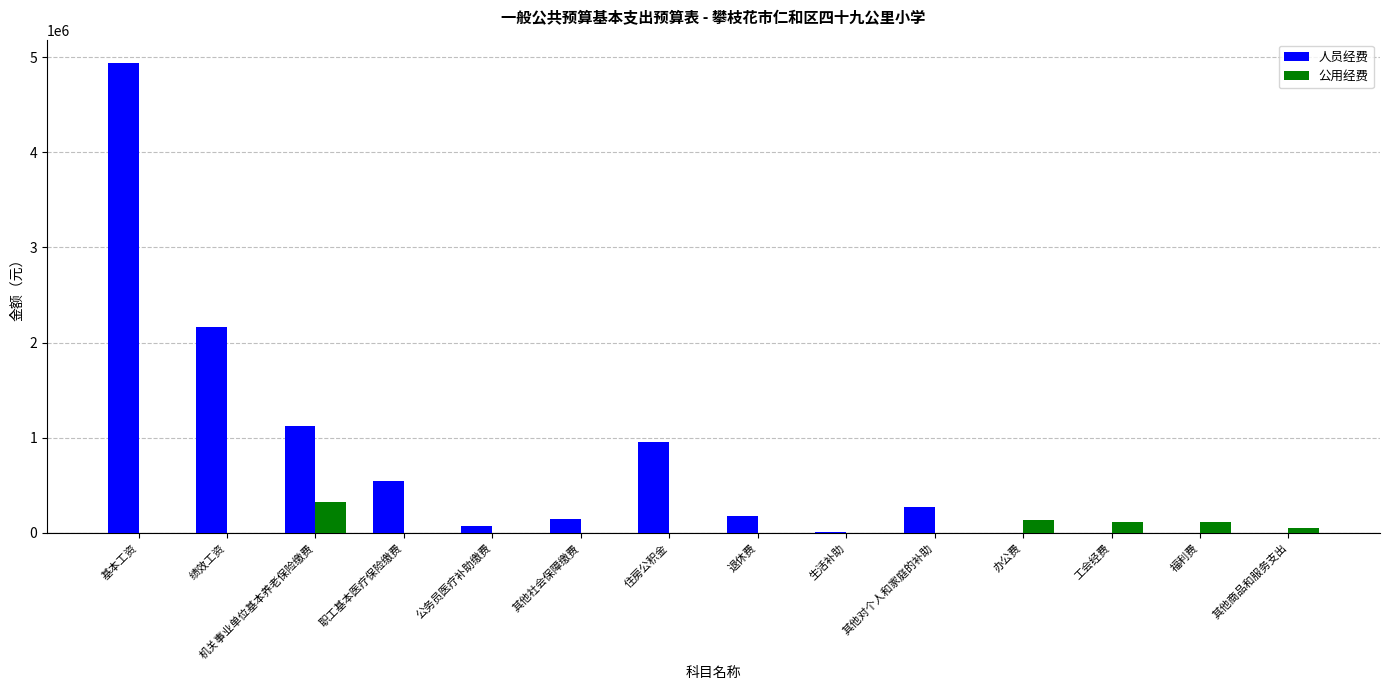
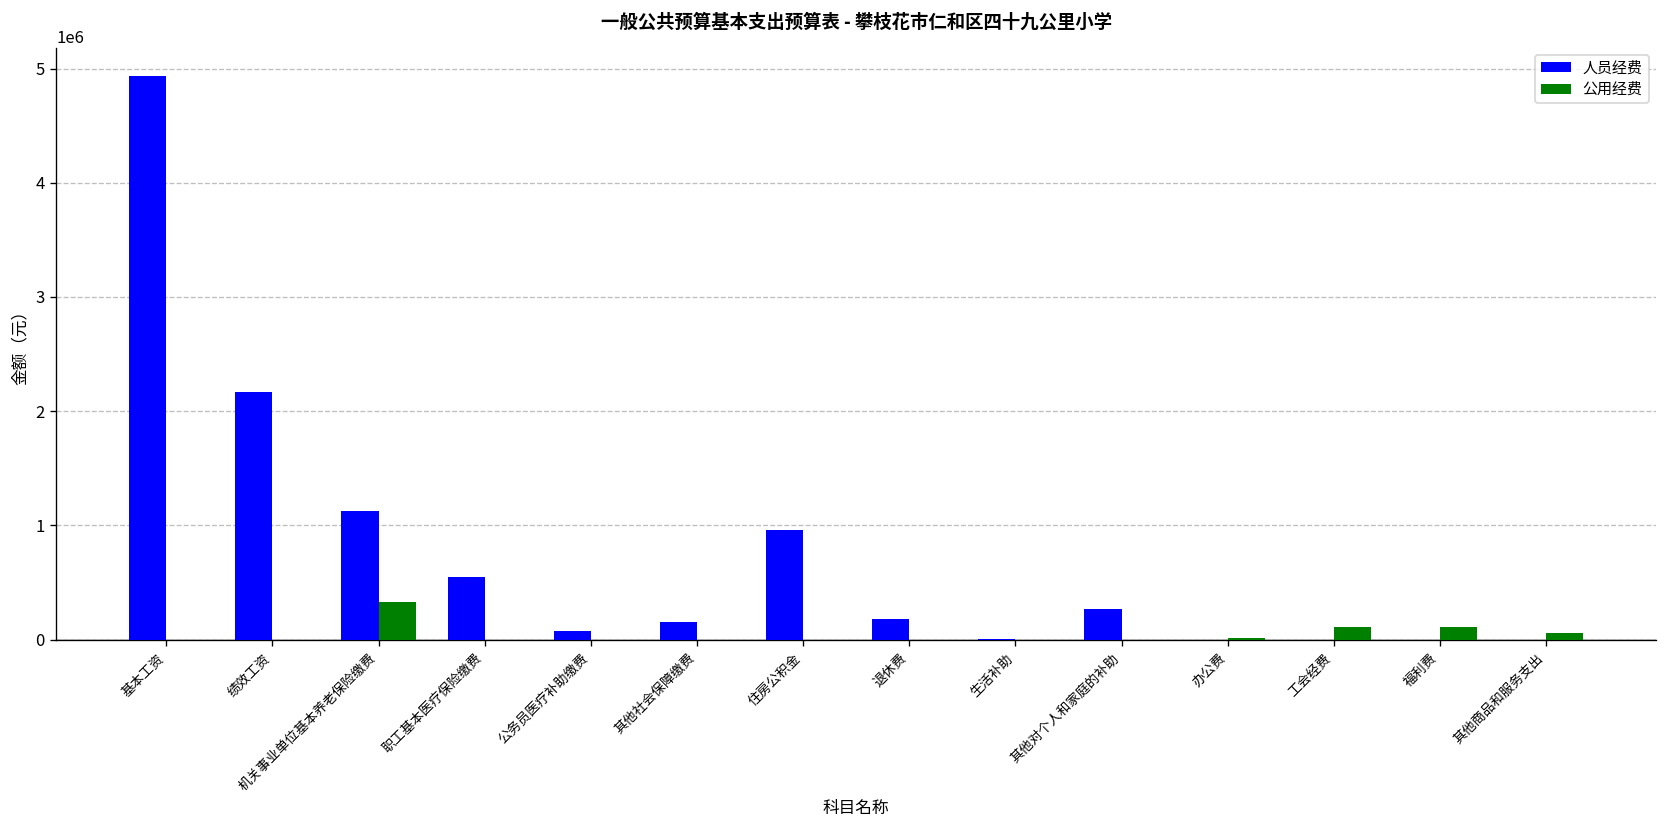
  {
    "人员经费": {
      "基本工资": 4900000,
      "绩效工资": 2200000,
      "机关事业单位基本养老保险缴费": 1100000,
      "职工基本医疗保险缴费": 600000,
      "公务员医疗补助缴费": 100000,
      "其他社会保障缴费": 200000,
      "住房公积金": 1000000,
      "退休费": 200000,
      "其他对个人和家庭的补助": 300000,
      "办公费": 0,
      "工会经费": 0,
      "福利费": 0,
      "其他商品和服务支出": 0
    },
    "公用经费": {
      "基本工资": 0,
      "绩效工资": 0,
      "机关事业单位基本养老保险缴费": 300000,
      "职工基本医疗保险缴费": 0,
      "公务员医疗补助缴费": 0,
      "其他社会保障缴费": 0,
      "住房公积金": 0,
      "退休费": 0,
      "生活补助": 0,
      "其他对个人和家庭的补助": 0,
-     "办公费": 100000,
+     "办公费": 0,
      "工会经费": 100000,
      "福利费": 100000,
      "其他商品和服务支出": 100000
    }
  }
